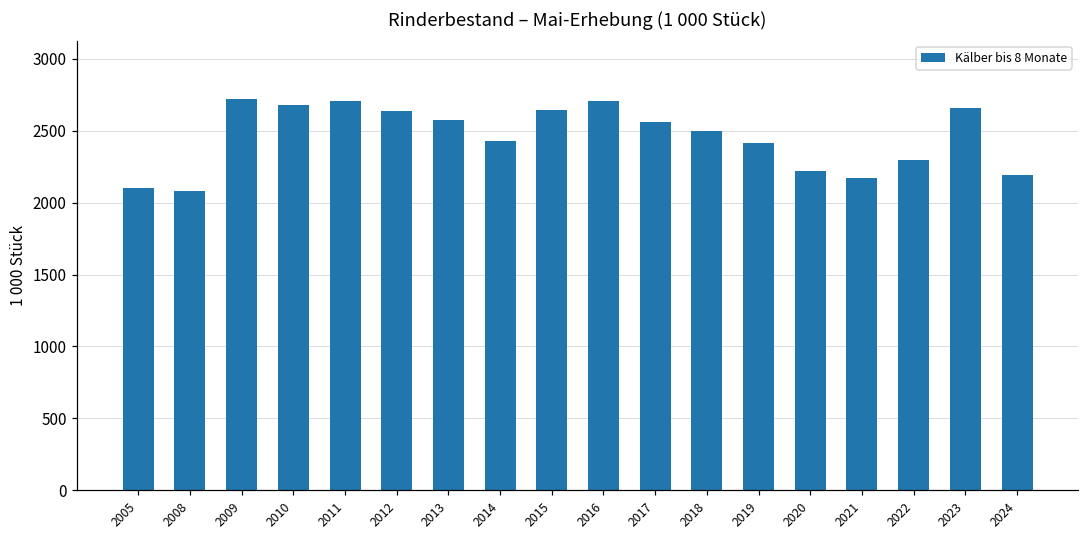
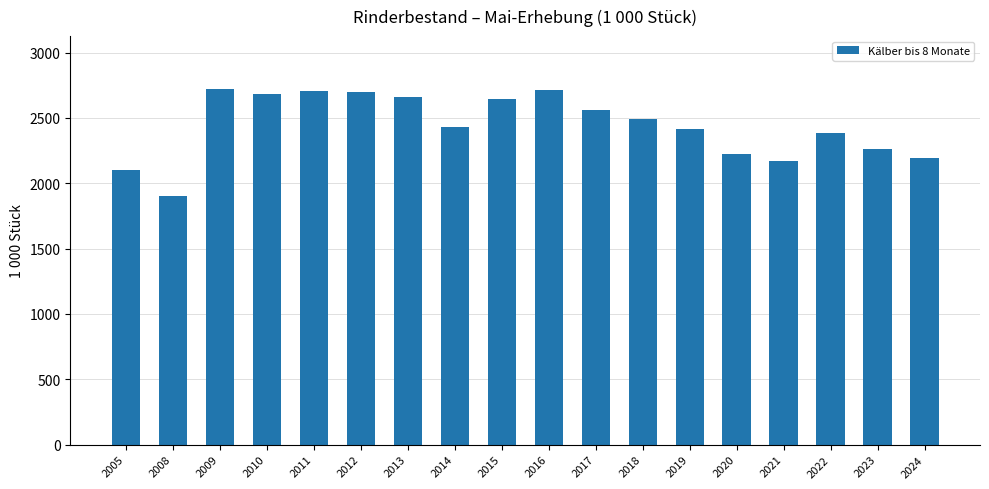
  {
    "2005": 2100,
-   "2008": 2080,
+   "2008": 1900,
    "2009": 2720,
    "2010": 2680,
    "2011": 2710,
-   "2012": 2640,
-   "2013": 2580,
+   "2012": 2700,
+   "2013": 2660,
    "2014": 2430,
    "2015": 2650,
    "2016": 2710,
    "2017": 2560,
    "2018": 2500,
    "2019": 2410,
    "2020": 2220,
    "2021": 2170,
-   "2022": 2300,
-   "2023": 2660,
+   "2022": 2380,
+   "2023": 2260,
    "2024": 2190
  }
